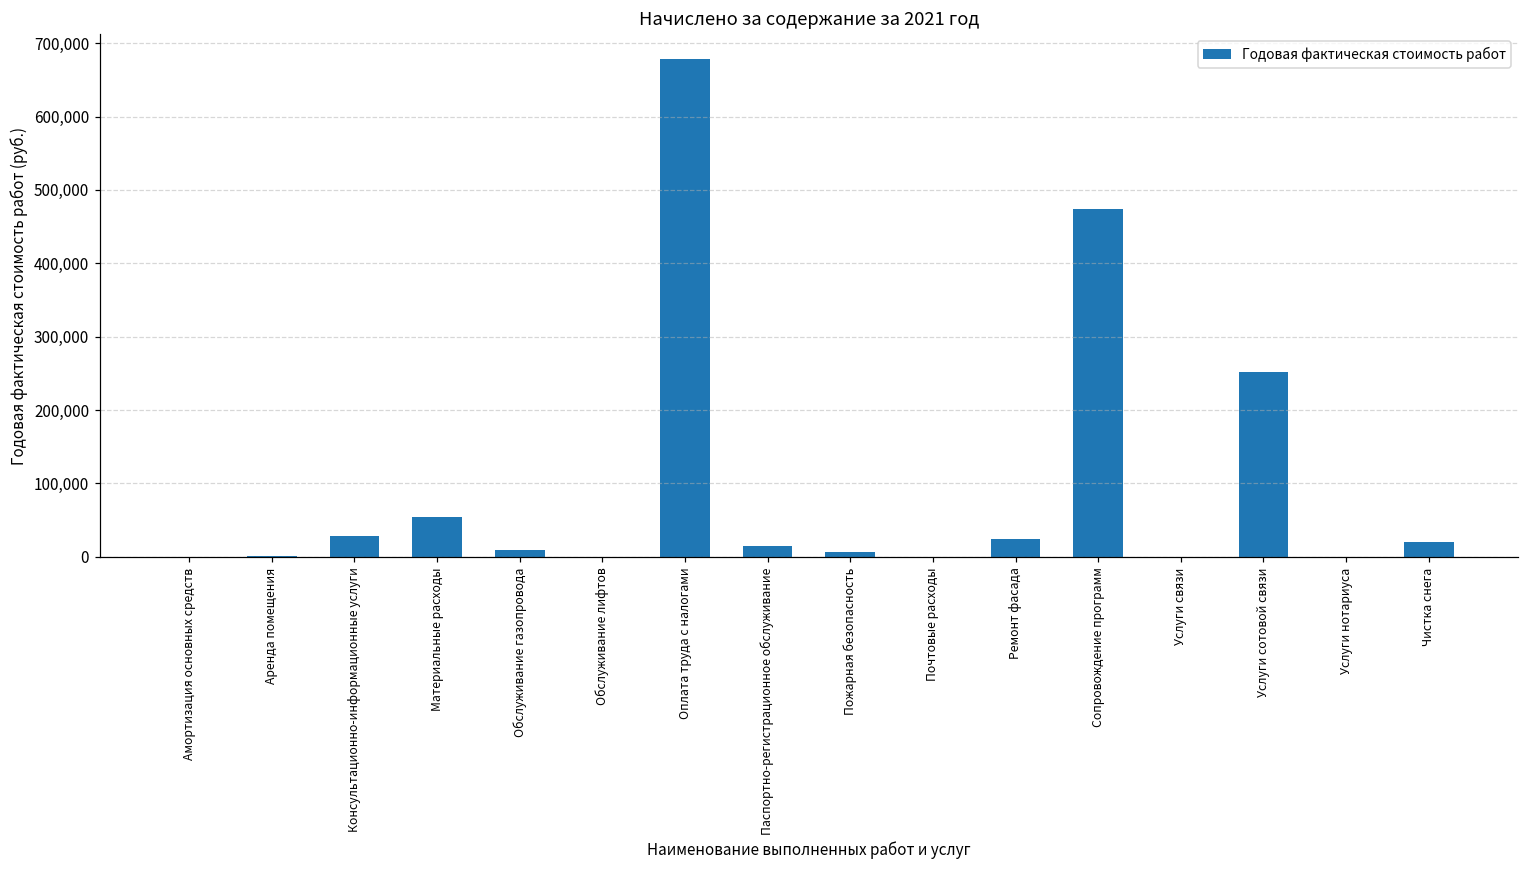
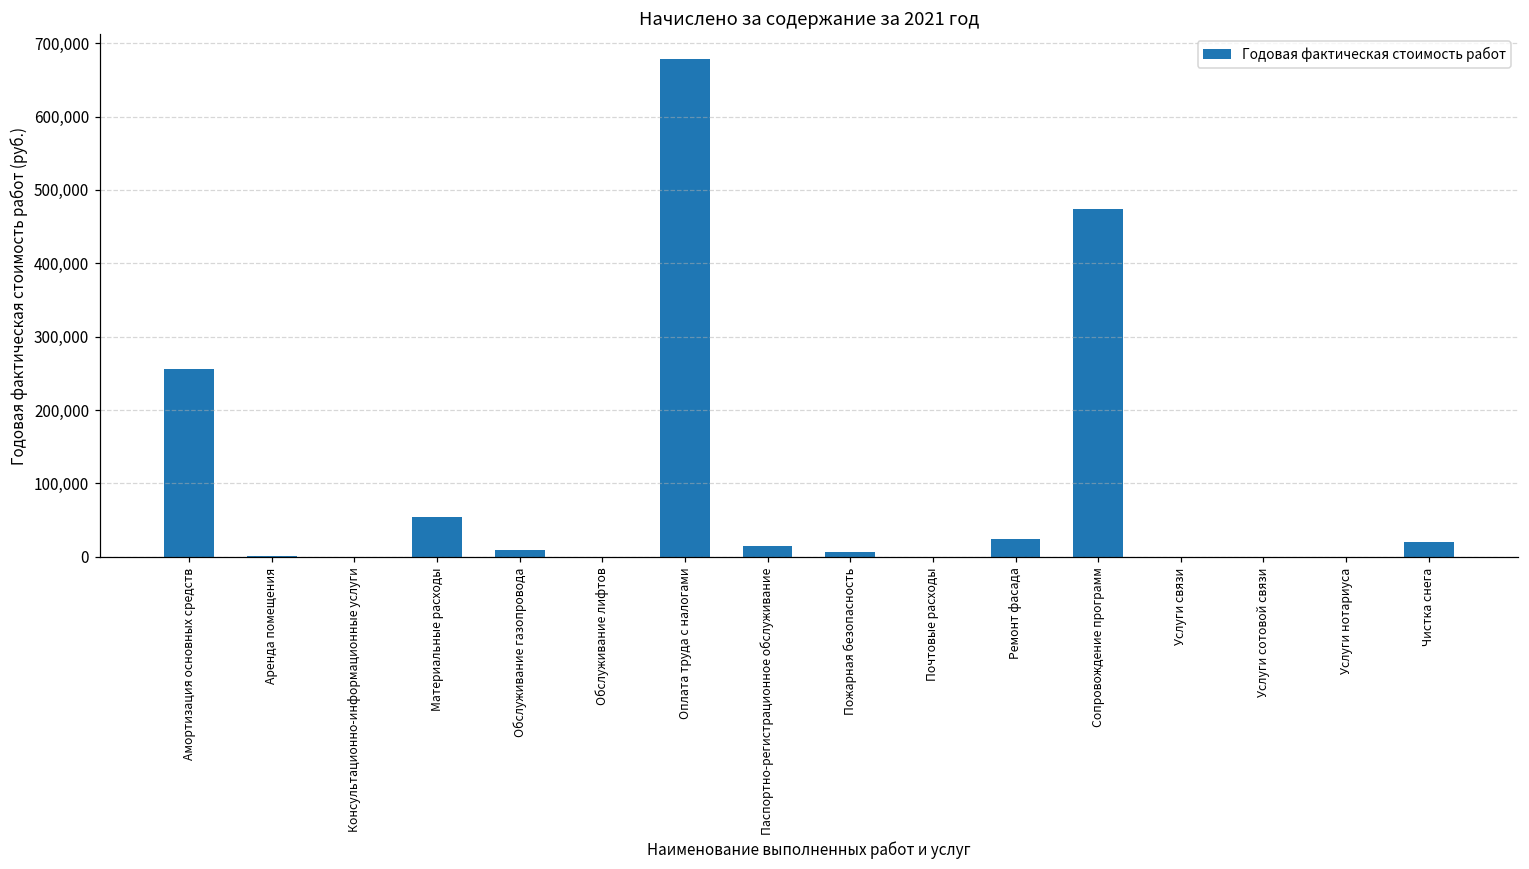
  {
-   "Амортизация основных средств": "0",
-   "Консультационно-информационные услуги": "30,000",
+   "Амортизация основных средств": "260,000",
+   "Консультационно-информационные услуги": "0",
    "Материальные расходы": "50,000",
    "Обслуживание газопровода": "10,000",
    "Оплата труда с налогами": "680,000",
    "Паспортно-регистрационное обслуживание": "10,000",
    "Пожарная безопасность": "10,000",
    "Ремонт фасада": "20,000",
    "Сопровождение программ": "470,000",
-   "Услуги сотовой связи": "250,000",
+   "Услуги сотовой связи": "0",
    "Чистка снега": "20,000"
  }
